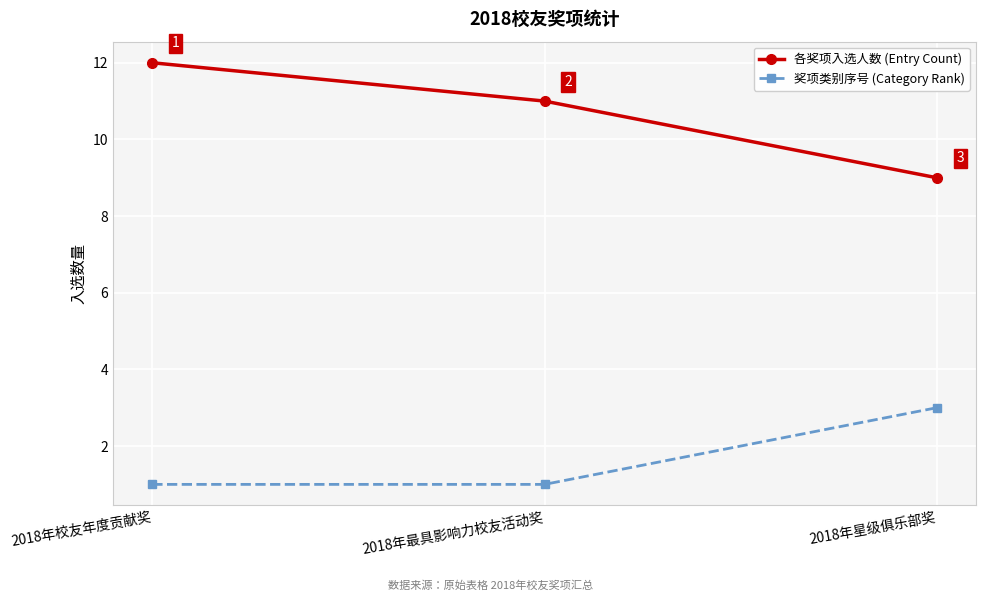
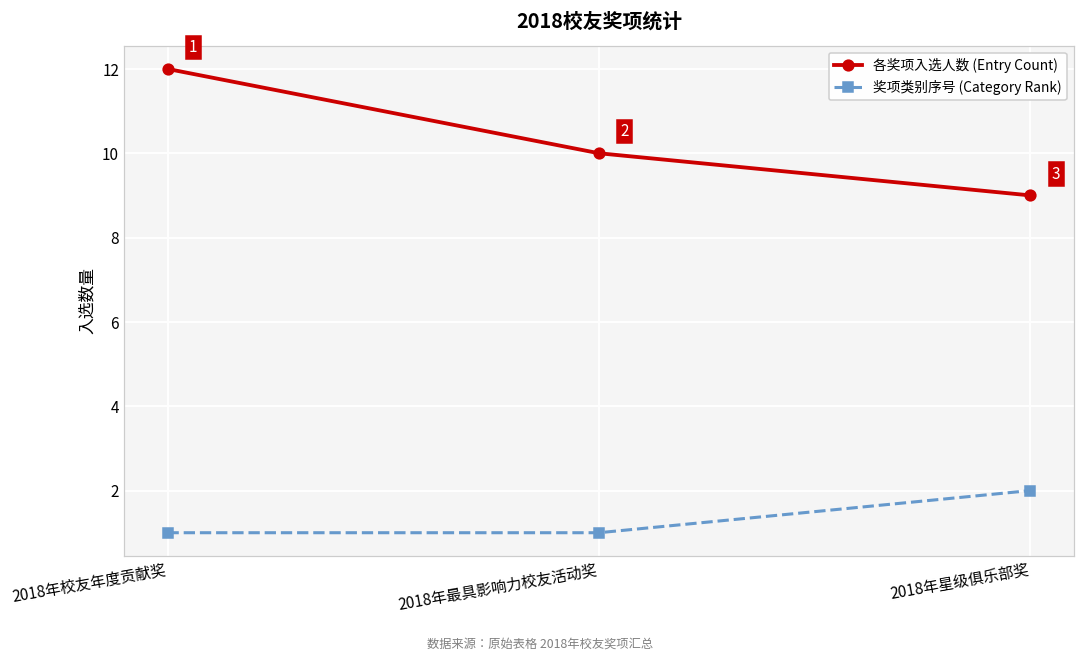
  {
    "各奖项入选人数 (Entry Count)": {
-     "2018年最具影响力校友活动奖": 11
+     "2018年最具影响力校友活动奖": 10
    },
    "奖项类别序号 (Category Rank)": {
      "2018年校友年度贡献奖": 1,
      "2018年最具影响力校友活动奖": 1,
-     "2018年星级俱乐部奖": 3
+     "2018年星级俱乐部奖": 2
    }
  }
